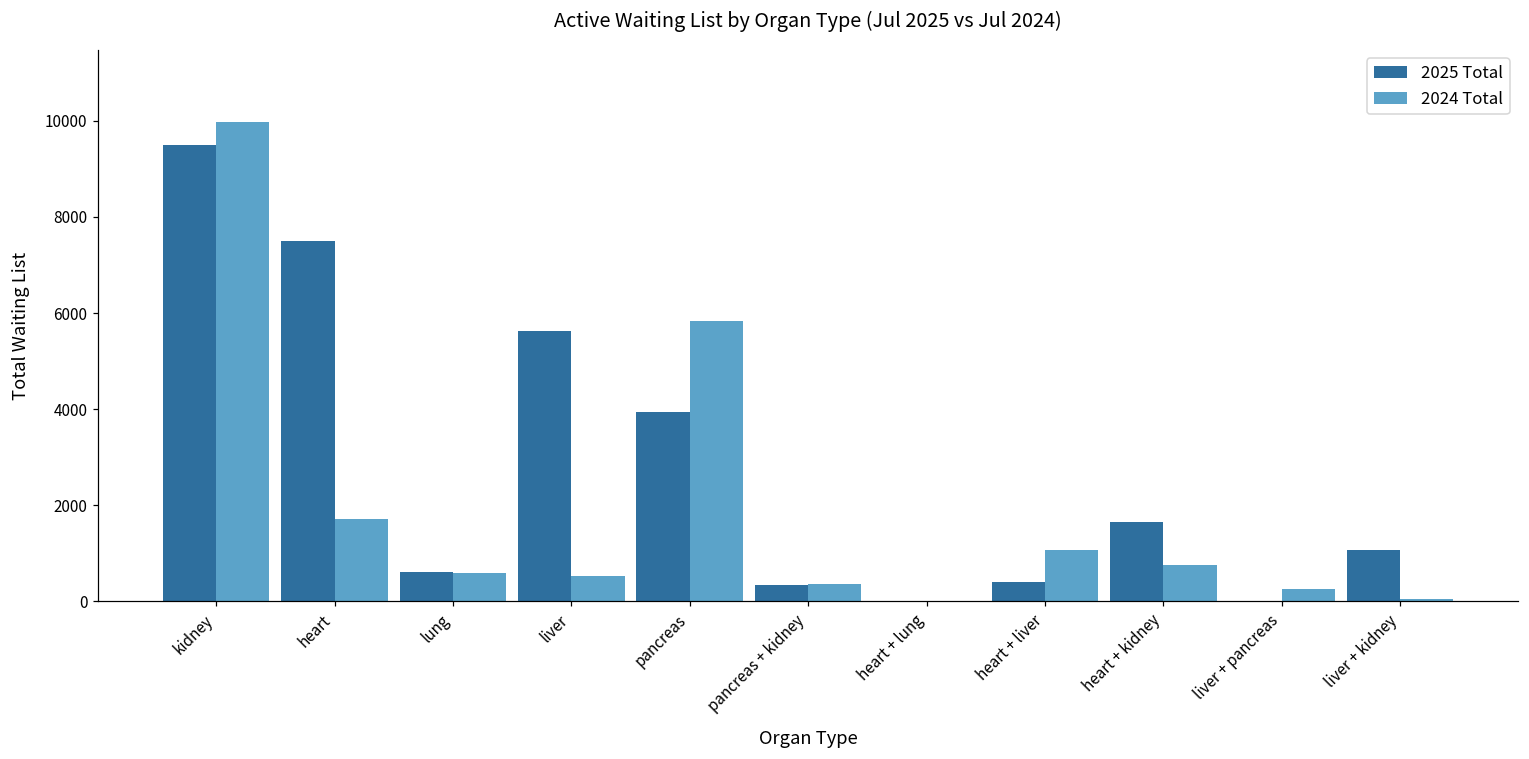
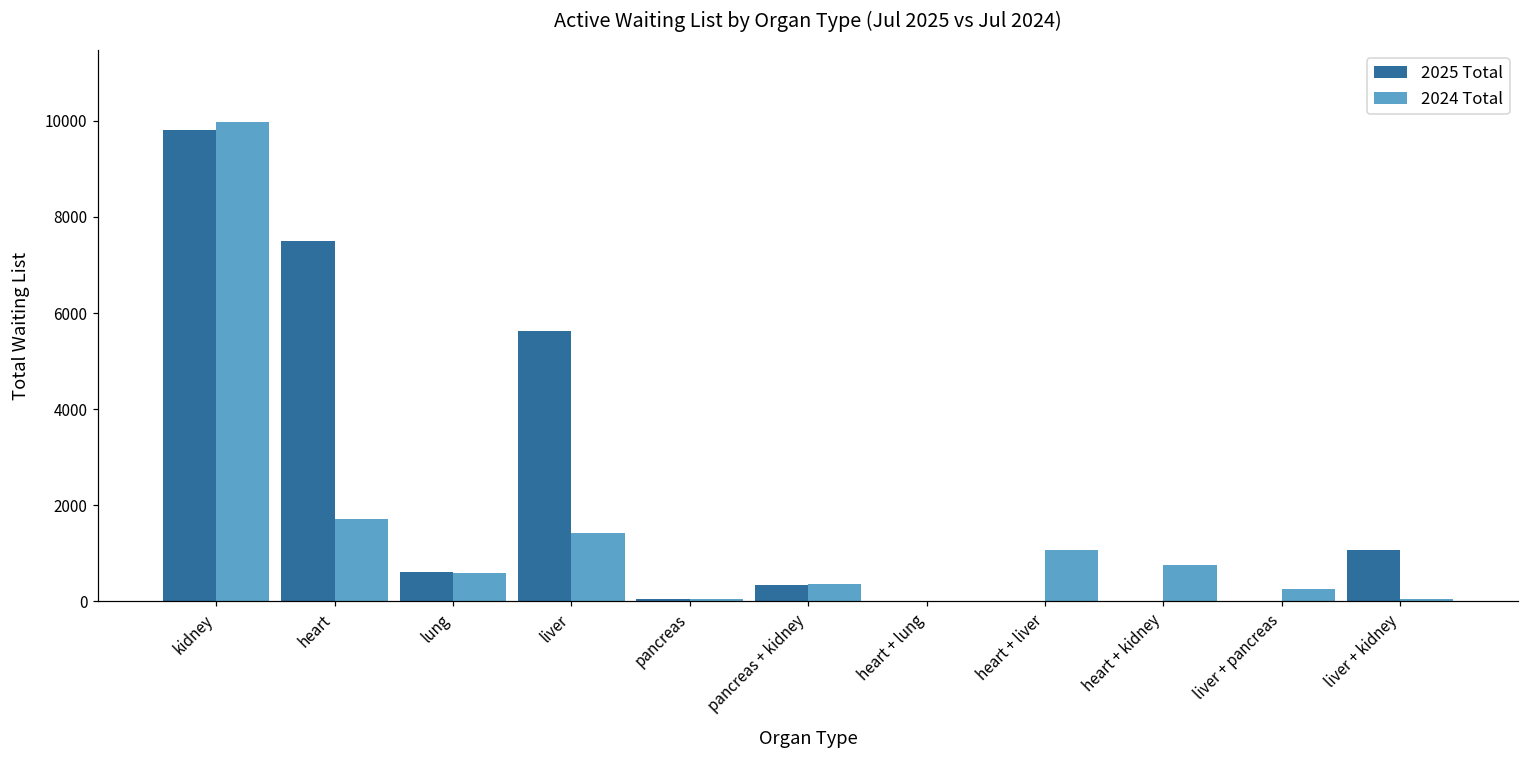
  {
    "2025 Total": {
-     "kidney": 9500,
+     "kidney": 9800,
      "heart": 7500,
      "lung": 600,
      "liver": 5600,
-     "pancreas": 3900,
+     "pancreas": 100,
      "pancreas + kidney": 300,
-     "heart + liver": 400,
-     "heart + kidney": 1600,
+     "heart + liver": 0,
+     "heart + kidney": 0,
      "liver + kidney": 1100
    },
    "2024 Total": {
      "kidney": 10000,
      "heart": 1700,
      "lung": 600,
-     "liver": 500,
-     "pancreas": 5800,
+     "liver": 1400,
+     "pancreas": 100,
      "pancreas + kidney": 400,
      "heart + liver": 1100,
      "heart + kidney": 800,
      "liver + pancreas": 300
    }
  }
